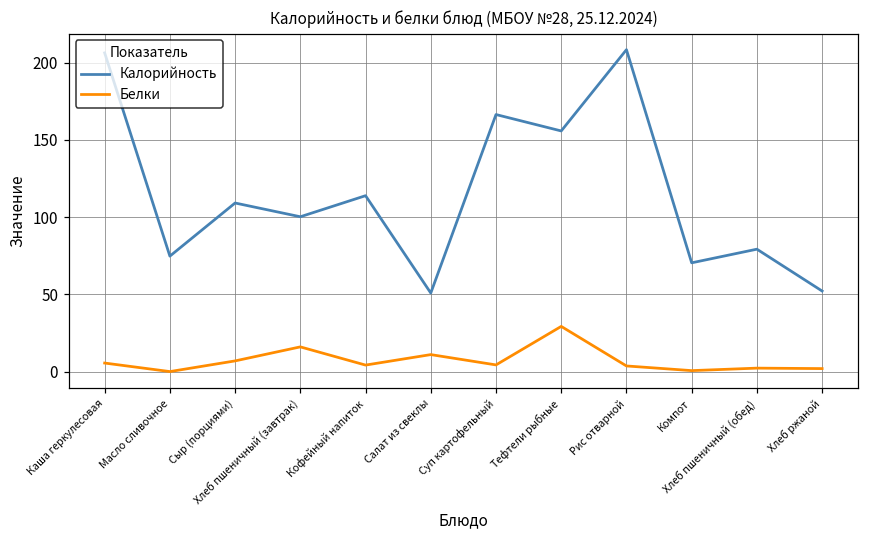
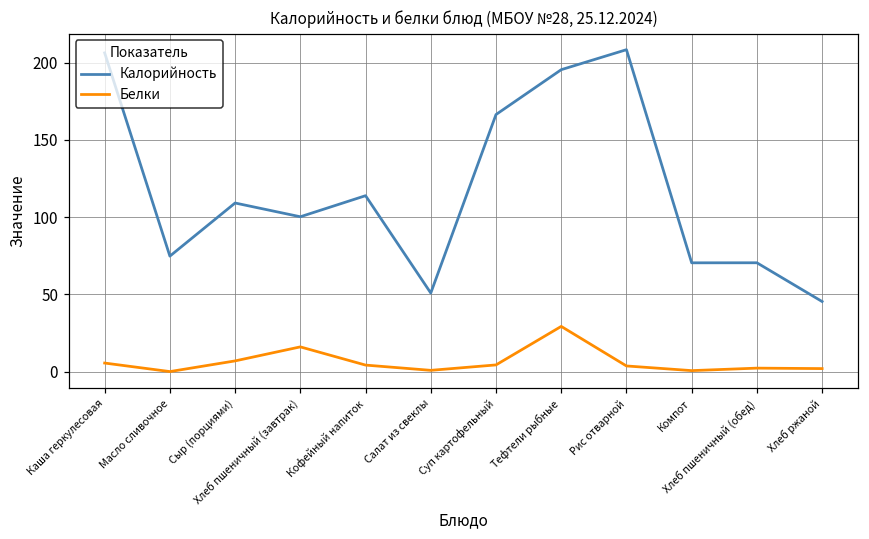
  {
    "Калорийность": {
      "Масло сливочное": 75,
      "Сыр (порциями)": 109,
      "Хлеб пшеничный (завтрак)": 100,
      "Кофейный напиток": 114,
      "Салат из свеклы": 51,
      "Суп картофельный": 166,
-     "Тефтели рыбные": 156,
+     "Тефтели рыбные": 196,
      "Рис отварной": 208,
      "Компот": 70,
-     "Хлеб пшеничный (обед)": 79,
-     "Хлеб ржаной": 52
+     "Хлеб пшеничный (обед)": 71,
+     "Хлеб ржаной": 45
    },
    "Белки": {
      "Каша геркулесовая": 6,
      "Масло сливочное": 0,
      "Сыр (порциями)": 7,
      "Хлеб пшеничный (завтрак)": 16,
      "Кофейный напиток": 4,
-     "Салат из свеклы": 11,
+     "Салат из свеклы": 1,
      "Суп картофельный": 4,
      "Тефтели рыбные": 29,
      "Рис отварной": 4,
      "Компот": 1,
      "Хлеб пшеничный (обед)": 2,
      "Хлеб ржаной": 2
    }
  }
